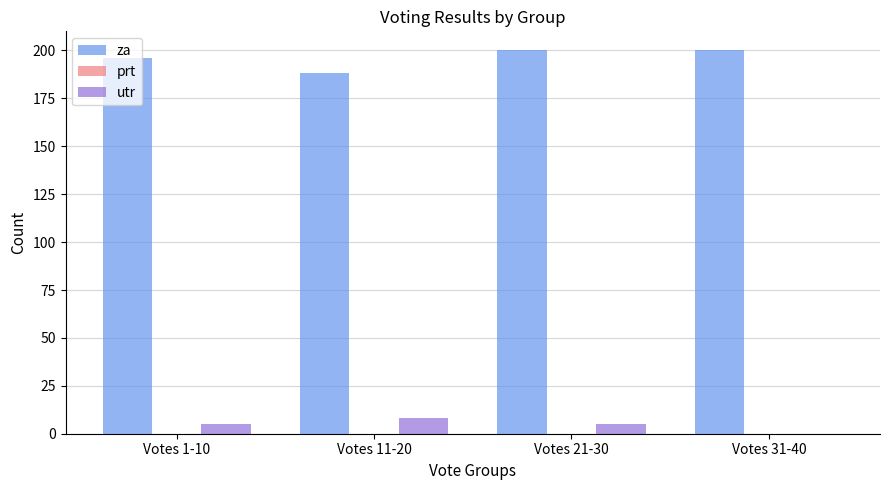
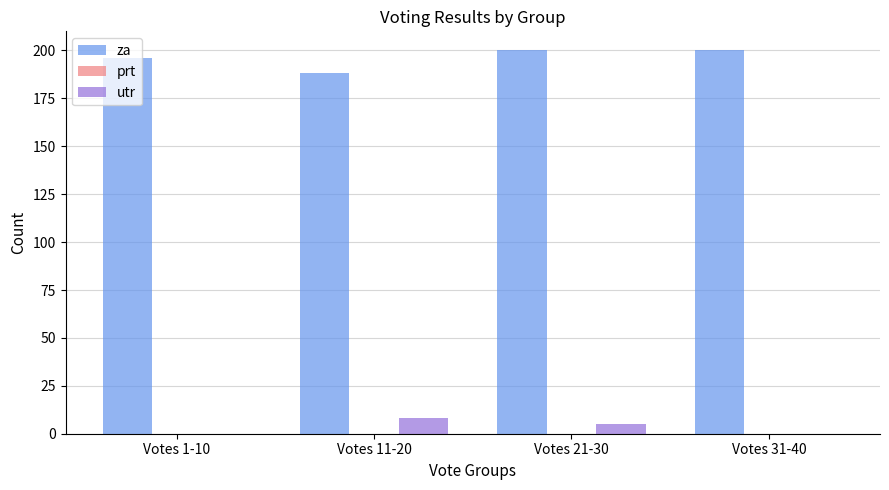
  {
    "za": {
      "Votes 11-20": 188,
      "Votes 21-30": 200,
      "Votes 31-40": 200
    },
    "prt": {
      "Votes 1-10": 0,
      "Votes 11-20": 0,
      "Votes 21-30": 0,
      "Votes 31-40": 0
    },
    "utr": {
-     "Votes 1-10": 5,
+     "Votes 1-10": 0,
      "Votes 11-20": 8,
      "Votes 21-30": 5,
      "Votes 31-40": 0
    }
  }
